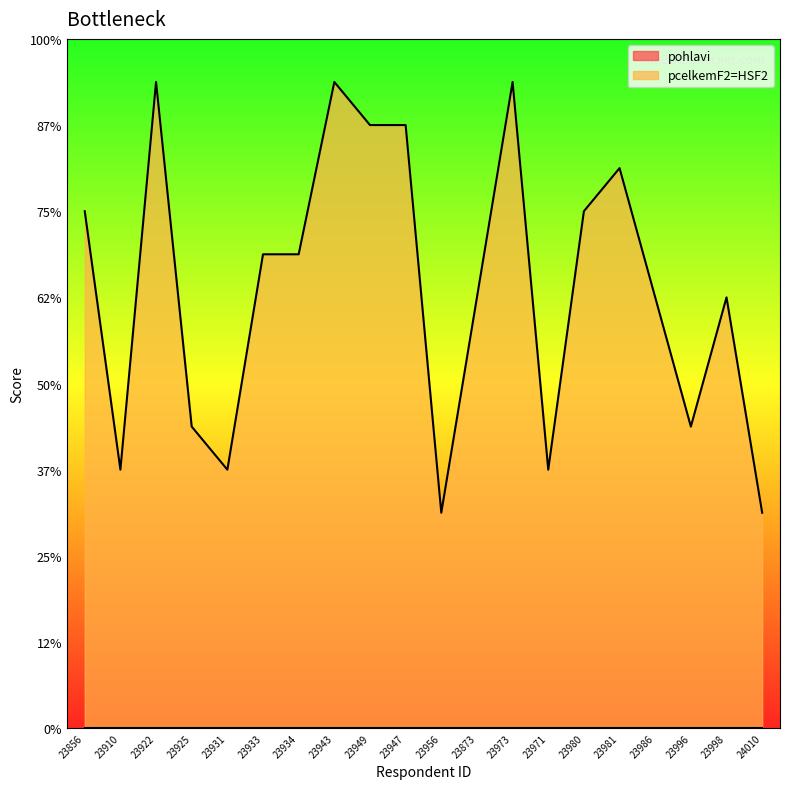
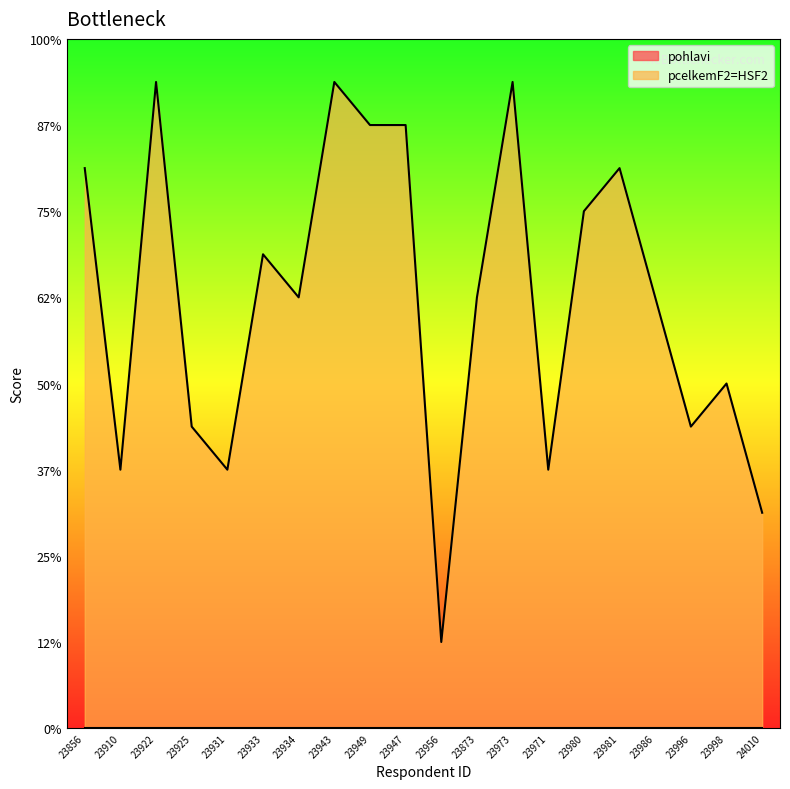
  {
    "pohlavi": {
      "23856": "0%",
      "23910": "0%",
      "23922": "0%",
      "23925": "0%",
      "23931": "0%",
      "23933": "0%",
      "23934": "0%",
      "23943": "0%",
      "23949": "0%",
      "23947": "0%",
      "23956": "0%",
      "23873": "0%",
      "23973": "0%",
      "23971": "0%",
      "23980": "0%",
      "23981": "0%",
      "23986": "0%",
      "23996": "0%",
      "23998": "0%",
      "24010": "0%"
    },
    "pcelkemF2=HSF2": {
-     "23856": "75%",
+     "23856": "81%",
      "23910": "38%",
      "23922": "94%",
      "23925": "44%",
      "23931": "38%",
      "23933": "69%",
-     "23934": "69%",
+     "23934": "63%",
      "23943": "94%",
      "23949": "88%",
      "23947": "88%",
-     "23956": "31%",
+     "23956": "13%",
      "23873": "63%",
      "23973": "94%",
      "23971": "38%",
      "23980": "75%",
      "23981": "81%",
      "23986": "63%",
      "23996": "44%",
-     "23998": "63%",
+     "23998": "50%",
      "24010": "31%"
    }
  }
